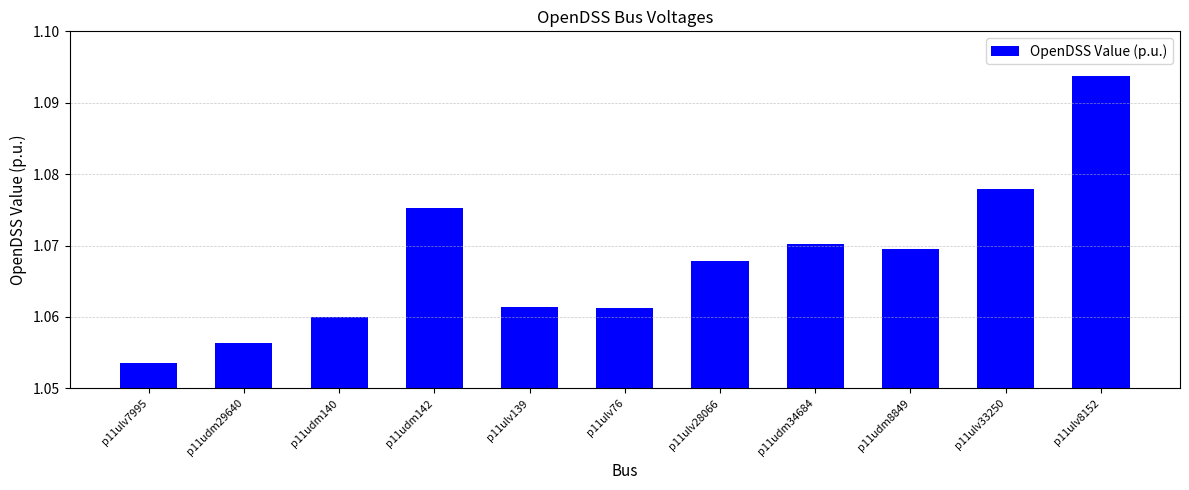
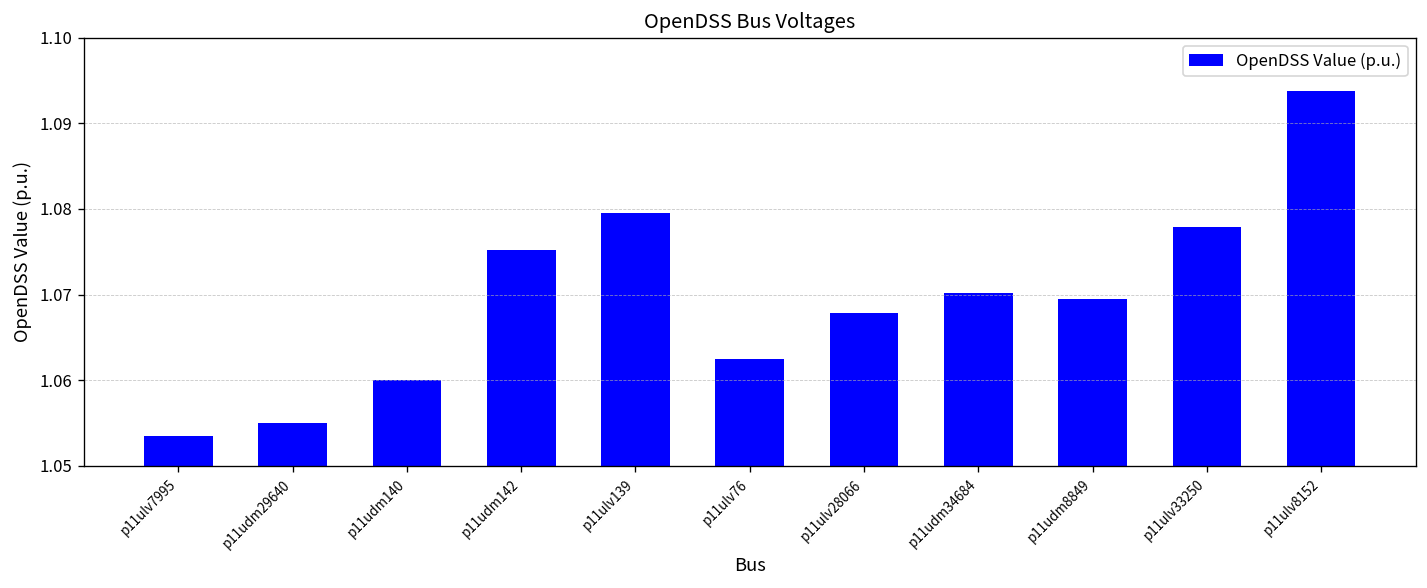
  {
    "p11ulv7995": 1.054,
-   "p11udm29640": 1.056,
+   "p11udm29640": 1.055,
    "p11udm140": 1.060,
    "p11udm142": 1.075,
-   "p11ulv139": 1.061,
-   "p11ulv76": 1.061,
+   "p11ulv139": 1.080,
+   "p11ulv76": 1.063,
    "p11ulv28066": 1.068,
    "p11udm34684": 1.070,
    "p11udm8849": 1.070,
    "p11ulv33250": 1.078,
    "p11ulv8152": 1.094
  }
